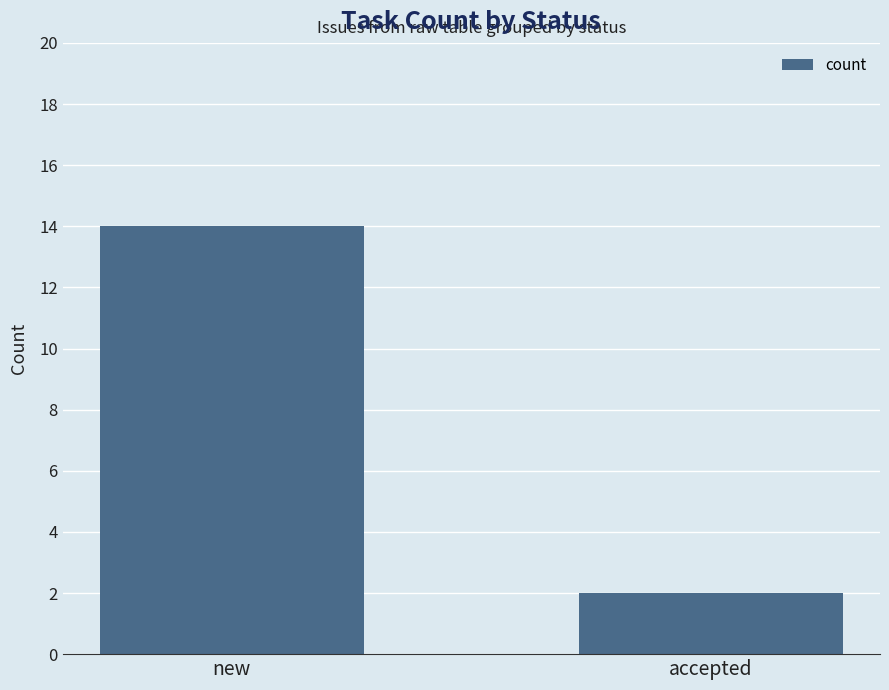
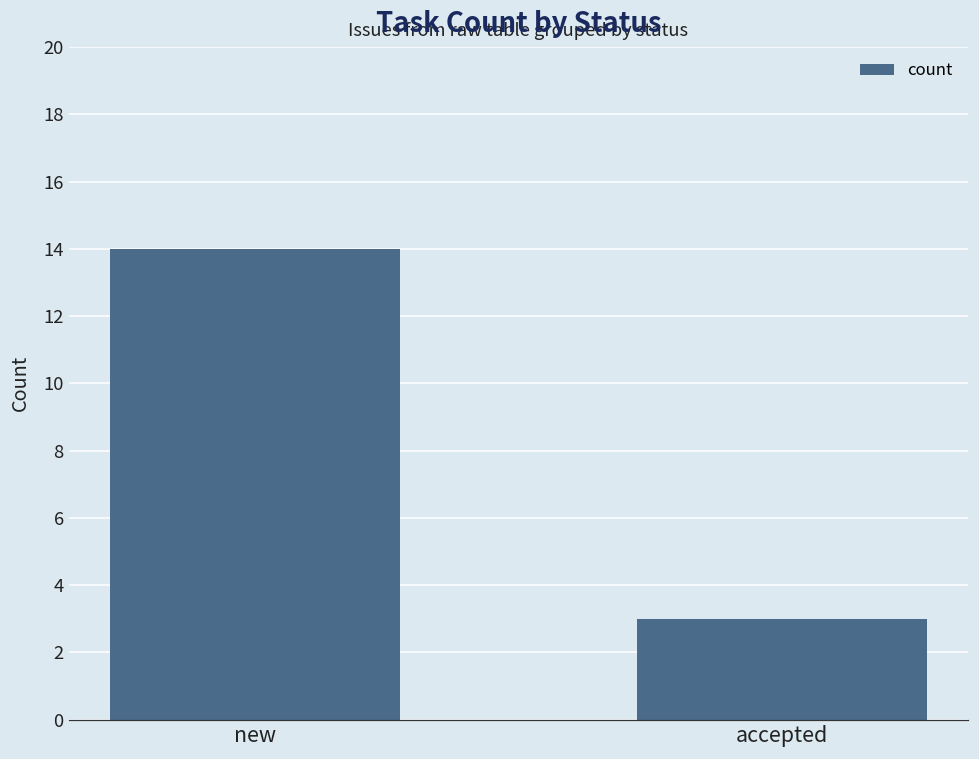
  {
    "new": 14,
-   "accepted": 2
+   "accepted": 3
  }
